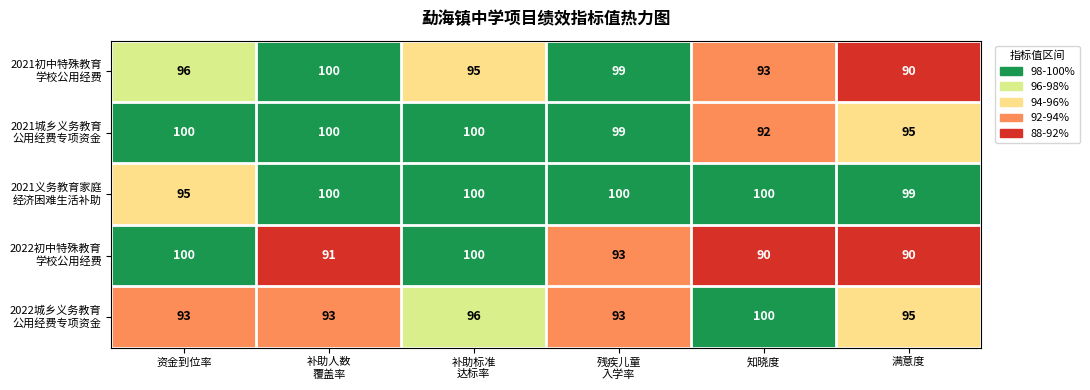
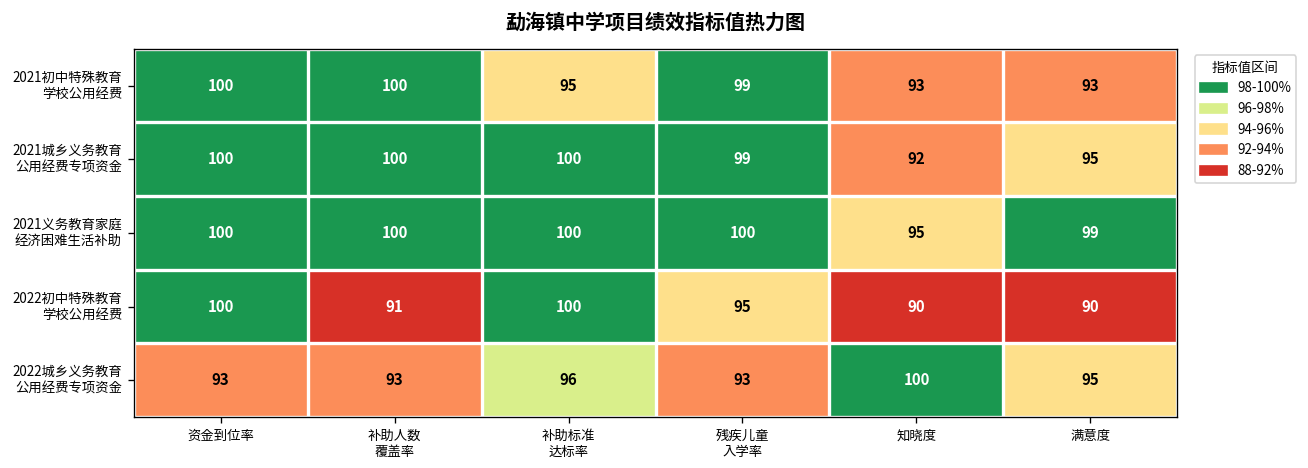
  {
    "2021初中特殊教育 学校公用经费": {
-     "资金到位率": 96,
+     "资金到位率": 100,
      "补助人数 覆盖率": 100,
      "补助标准 达标率": 95,
      "残疾儿童 入学率": 99,
      "知晓度": 93,
-     "满意度": 90
+     "满意度": 93
    },
    "2021城乡义务教育 公用经费专项资金": {
      "资金到位率": 100,
      "补助人数 覆盖率": 100,
      "补助标准 达标率": 100,
      "残疾儿童 入学率": 99,
      "知晓度": 92,
      "满意度": 95
    },
    "2021义务教育家庭 经济困难生活补助": {
-     "资金到位率": 95,
+     "资金到位率": 100,
      "补助人数 覆盖率": 100,
      "补助标准 达标率": 100,
      "残疾儿童 入学率": 100,
-     "知晓度": 100,
+     "知晓度": 95,
      "满意度": 99
    },
    "2022初中特殊教育 学校公用经费": {
      "资金到位率": 100,
      "补助人数 覆盖率": 91,
      "补助标准 达标率": 100,
-     "残疾儿童 入学率": 93,
+     "残疾儿童 入学率": 95,
      "知晓度": 90,
      "满意度": 90
    },
    "2022城乡义务教育 公用经费专项资金": {
      "资金到位率": 93,
      "补助人数 覆盖率": 93,
      "补助标准 达标率": 96,
      "残疾儿童 入学率": 93,
      "知晓度": 100,
      "满意度": 95
    }
  }
